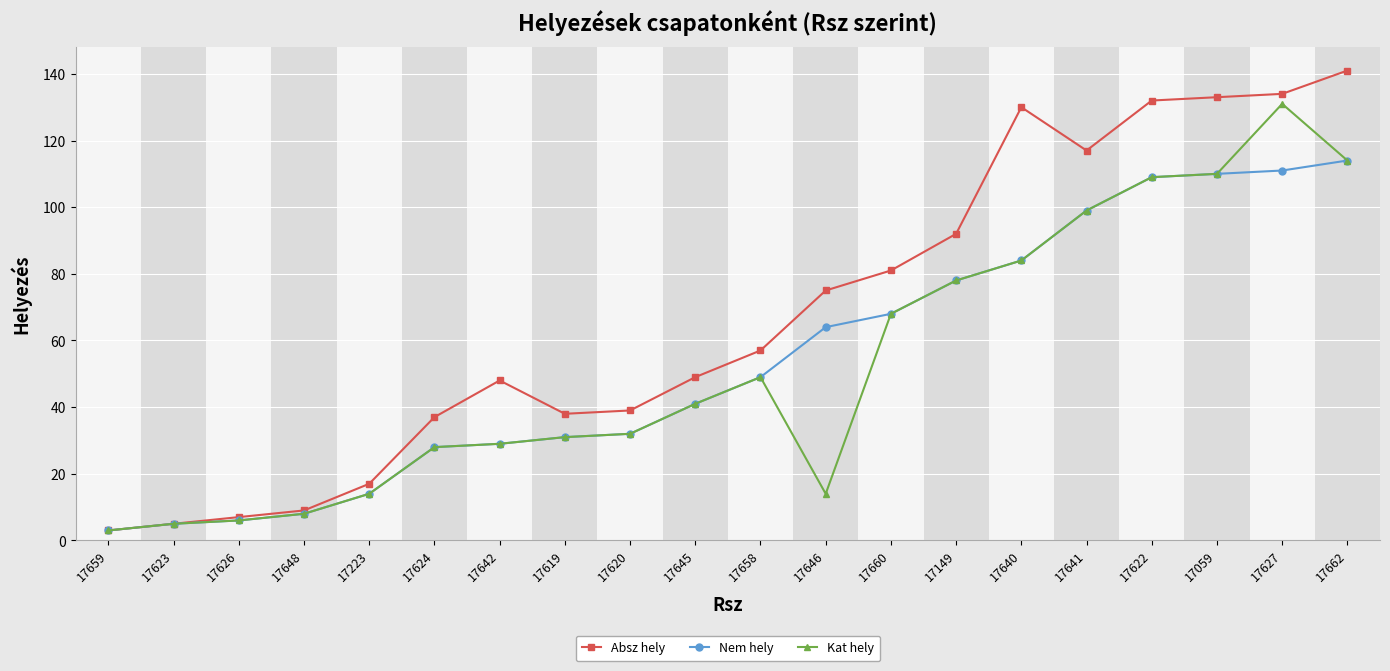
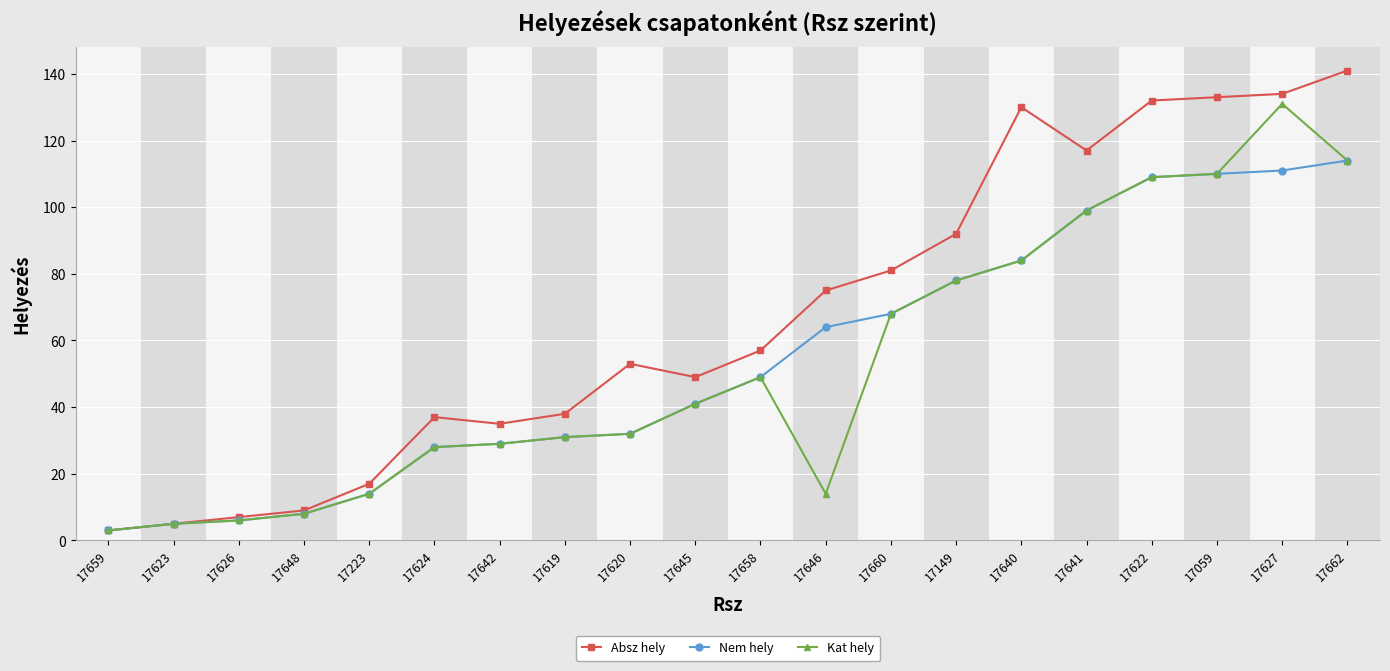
  {
    "Absz hely": {
      "17626": 7,
      "17648": 9,
      "17223": 17,
      "17624": 37,
-     "17642": 48,
+     "17642": 35,
      "17619": 38,
-     "17620": 39,
+     "17620": 53,
      "17645": 49,
      "17658": 57,
      "17646": 75,
      "17660": 81,
      "17149": 92,
      "17640": 130,
      "17641": 117,
      "17622": 132,
      "17059": 133,
      "17627": 134,
      "17662": 141
    },
    "Nem hely": {
      "17646": 64,
      "17627": 111
    },
    "Kat hely": {
      "17646": 14,
      "17627": 131
    }
  }
